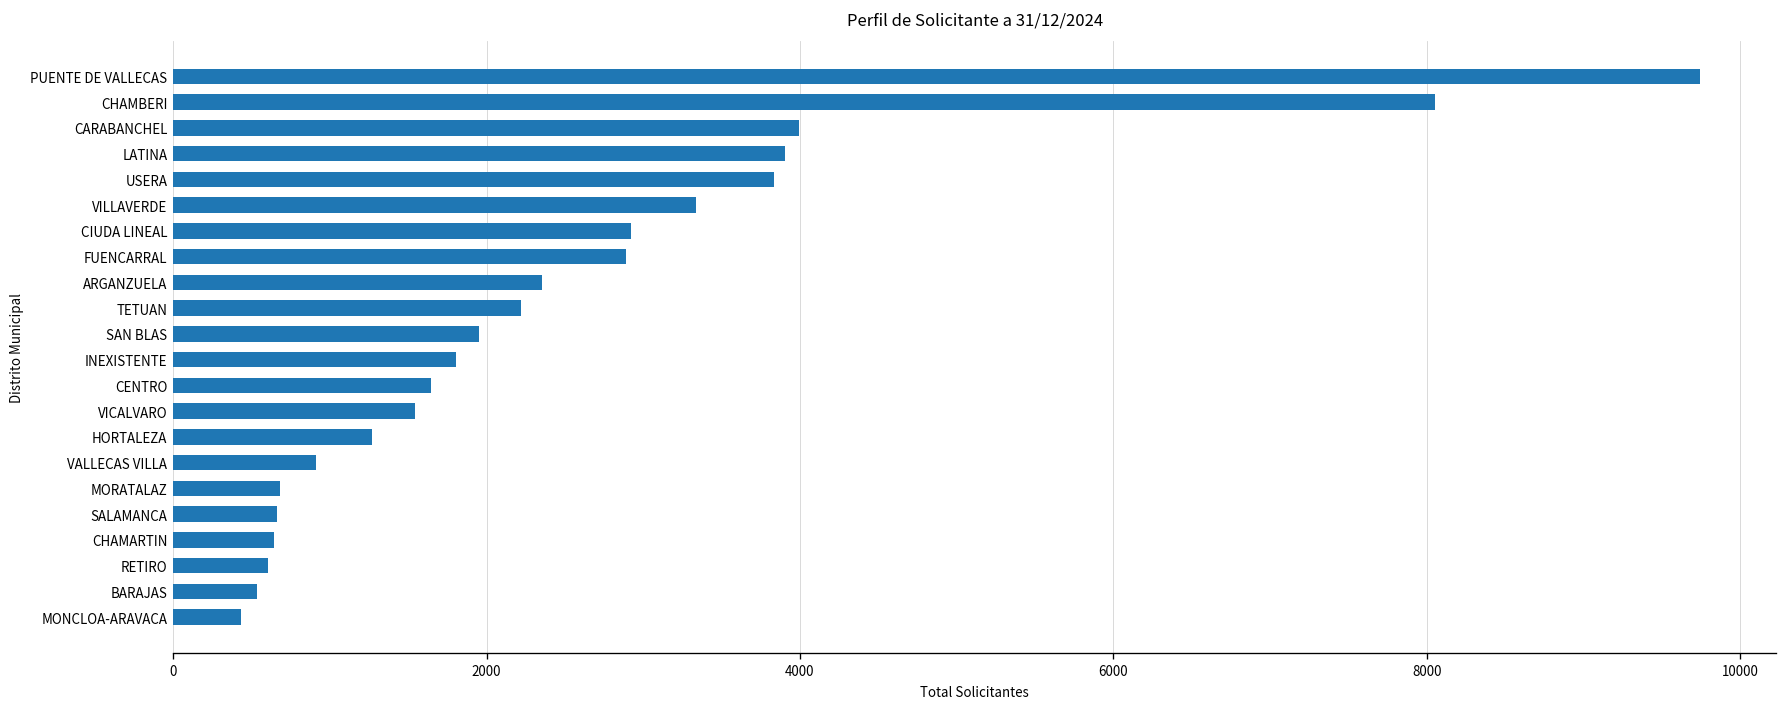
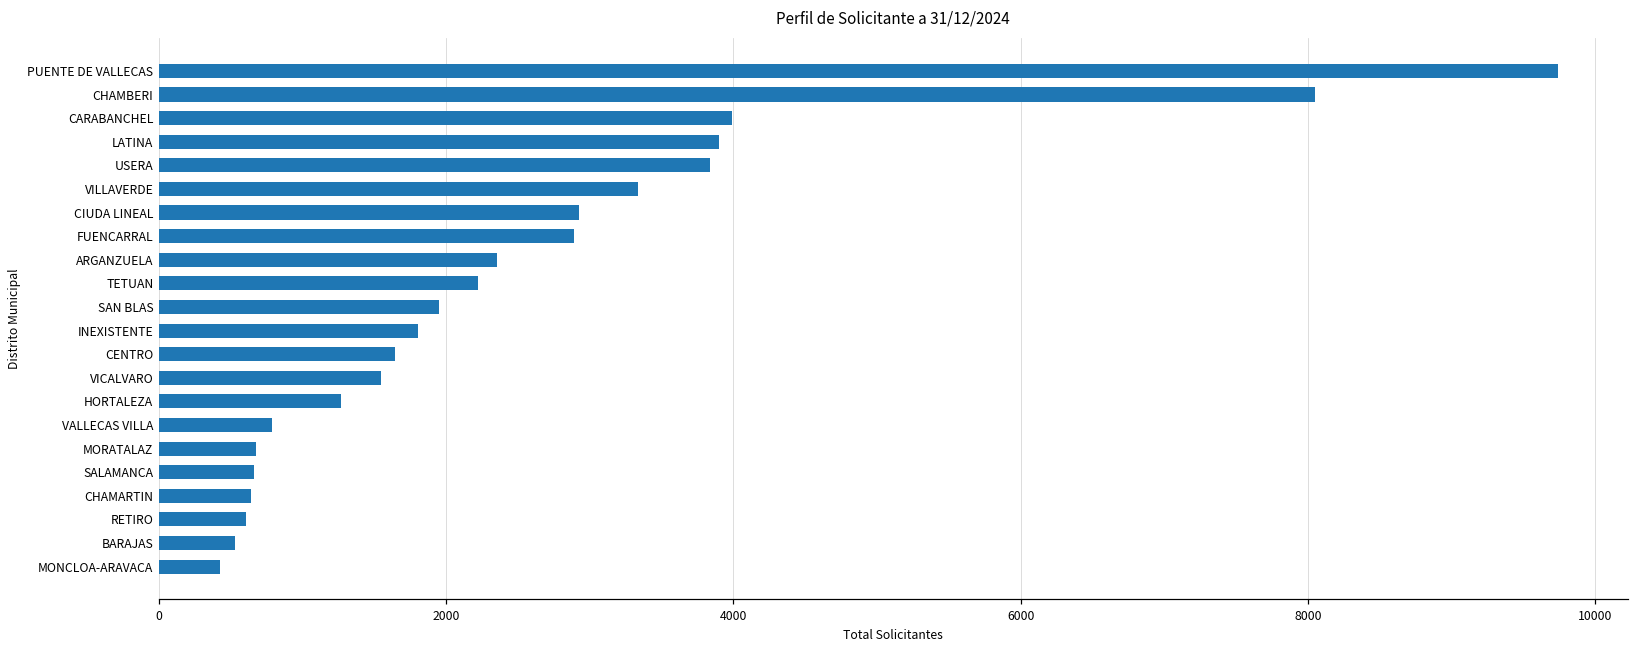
  {
    "PUENTE DE VALLECAS": 9740,
    "CHAMBERI": 8050,
    "CARABANCHEL": 3990,
    "LATINA": 3900,
    "USERA": 3840,
    "VILLAVERDE": 3330,
    "CIUDA LINEAL": 2920,
    "FUENCARRAL": 2890,
    "ARGANZUELA": 2350,
    "TETUAN": 2220,
    "SAN BLAS": 1950,
    "INEXISTENTE": 1810,
    "CENTRO": 1650,
    "VICALVARO": 1550,
    "HORTALEZA": 1270,
-   "VALLECAS VILLA": 910,
+   "VALLECAS VILLA": 790,
    "MORATALAZ": 680,
    "SALAMANCA": 660,
    "CHAMARTIN": 640,
    "RETIRO": 610,
    "BARAJAS": 530,
    "MONCLOA-ARAVACA": 430
  }
